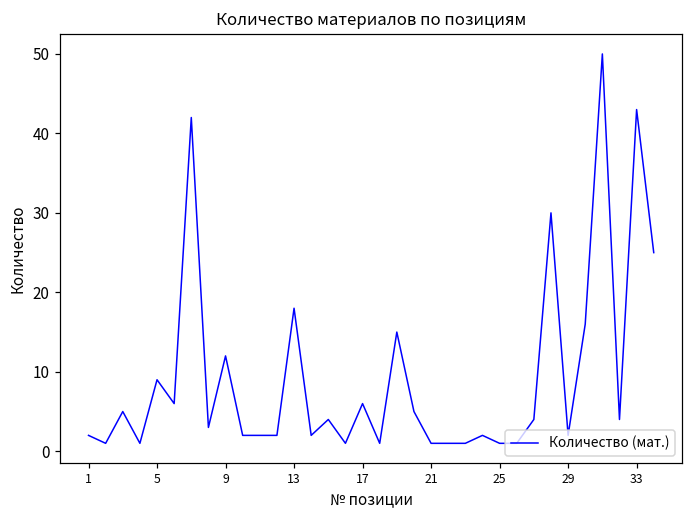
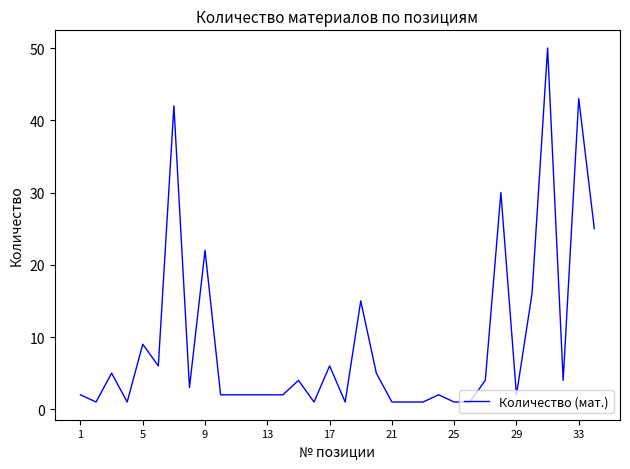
  {
    "1": 2,
    "5": 9,
-   "9": 12,
-   "13": 18,
+   "9": 22,
+   "13": 2,
    "17": 6,
    "21": 1,
    "25": 1,
    "33": 43
  }
